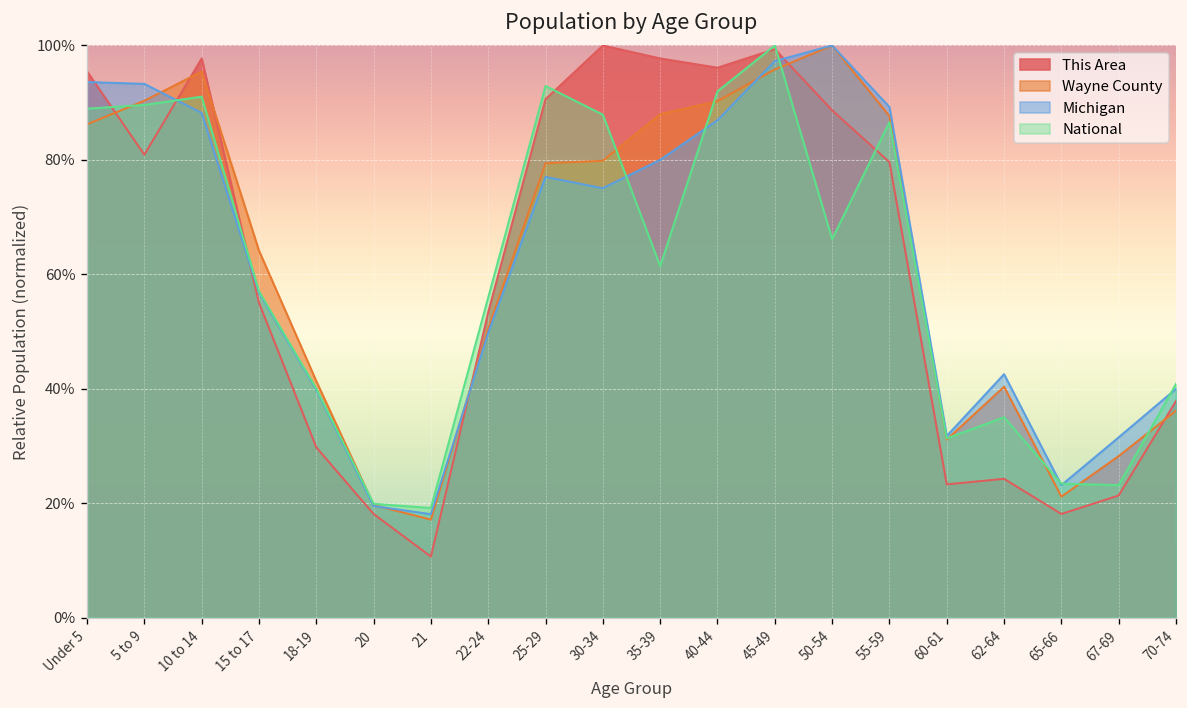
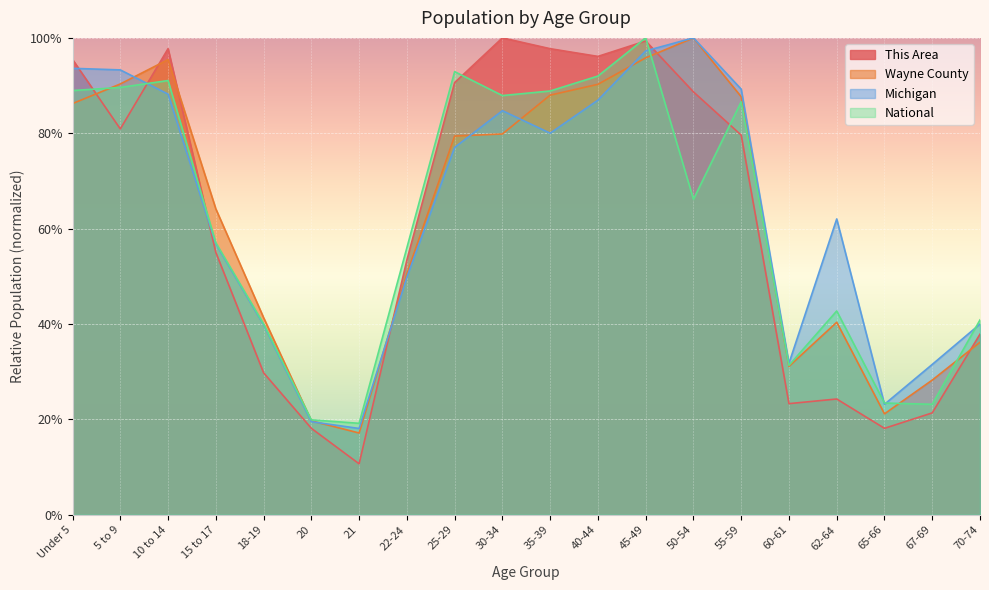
  {
    "Michigan": {
      "Under 5": "94%",
      "5 to 9": "93%",
      "10 to 14": "88%",
      "21": "18%",
      "22-24": "50%",
      "25-29": "77%",
-     "30-34": "75%",
+     "30-34": "85%",
      "35-39": "80%",
      "40-44": "87%",
      "45-49": "97%",
      "55-59": "89%",
-     "62-64": "43%",
+     "62-64": "62%",
      "67-69": "32%",
      "70-74": "40%"
    },
    "National": {
      "Under 5": "89%",
      "5 to 9": "90%",
      "10 to 14": "91%",
      "21": "19%",
      "22-24": "56%",
      "25-29": "93%",
      "30-34": "88%",
-     "35-39": "61%",
+     "35-39": "89%",
      "40-44": "92%",
      "45-49": "100%",
      "50-54": "66%",
      "55-59": "87%",
-     "62-64": "35%",
+     "62-64": "43%",
      "67-69": "23%",
      "70-74": "41%"
    }
  }
